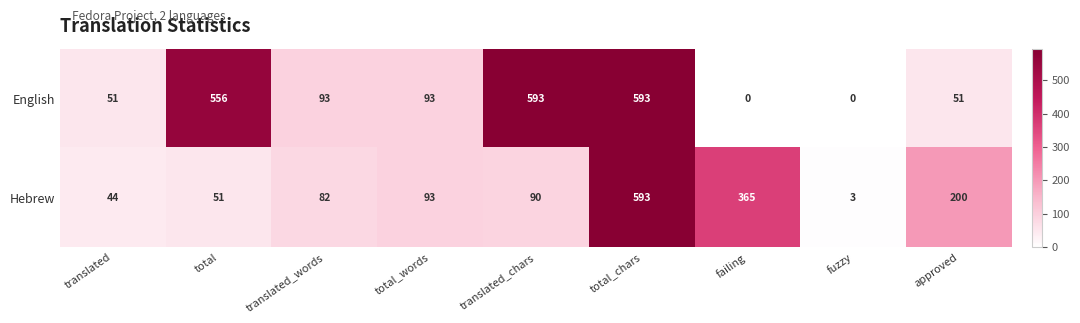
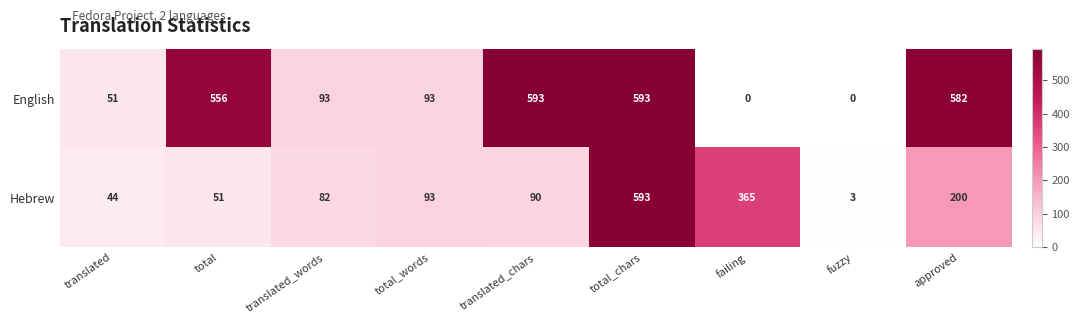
  {
    "English": {
      "translated": 51,
      "total": 556,
      "translated_words": 93,
      "total_words": 93,
      "translated_chars": 593,
      "total_chars": 593,
      "failing": 0,
      "fuzzy": 0,
-     "approved": 51
+     "approved": 582
    },
    "Hebrew": {
      "translated": 44,
      "total": 51,
      "translated_words": 82,
      "total_words": 93,
      "translated_chars": 90,
      "total_chars": 593,
      "failing": 365,
      "fuzzy": 3,
      "approved": 200
    }
  }
